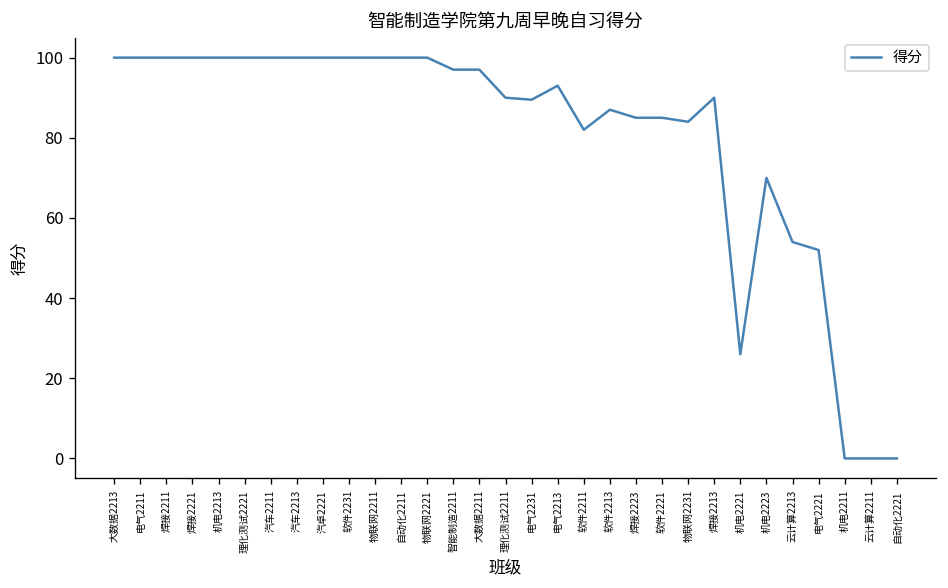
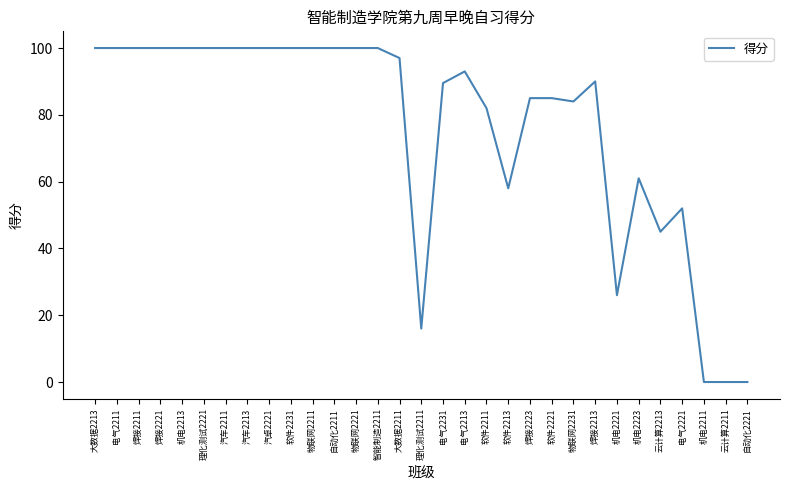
  {
    "大数据2213": 100,
    "电气2211": 100,
    "焊接2211": 100,
    "焊接2221": 100,
    "机电2213": 100,
    "理化测试2221": 100,
    "汽车2211": 100,
    "汽车2213": 100,
    "汽卓2221": 100,
    "软件2231": 100,
    "物联网2211": 100,
    "自动化2211": 100,
    "物联网2221": 100,
-   "智能制造2211": 97,
+   "智能制造2211": 100,
    "大数据2211": 97,
-   "理化测试2211": 90,
+   "理化测试2211": 16,
    "电气2231": 90,
    "电气2213": 93,
    "软件2211": 82,
-   "软件2213": 87,
+   "软件2213": 58,
    "焊接2223": 85,
    "软件2221": 85,
    "物联网2231": 84,
    "焊接2213": 90,
    "机电2221": 26,
-   "机电2223": 70,
-   "云计算2213": 54,
+   "机电2223": 61,
+   "云计算2213": 45,
    "电气2221": 52,
    "机电2211": 0,
    "云计算2211": 0,
    "自动化2221": 0
  }
